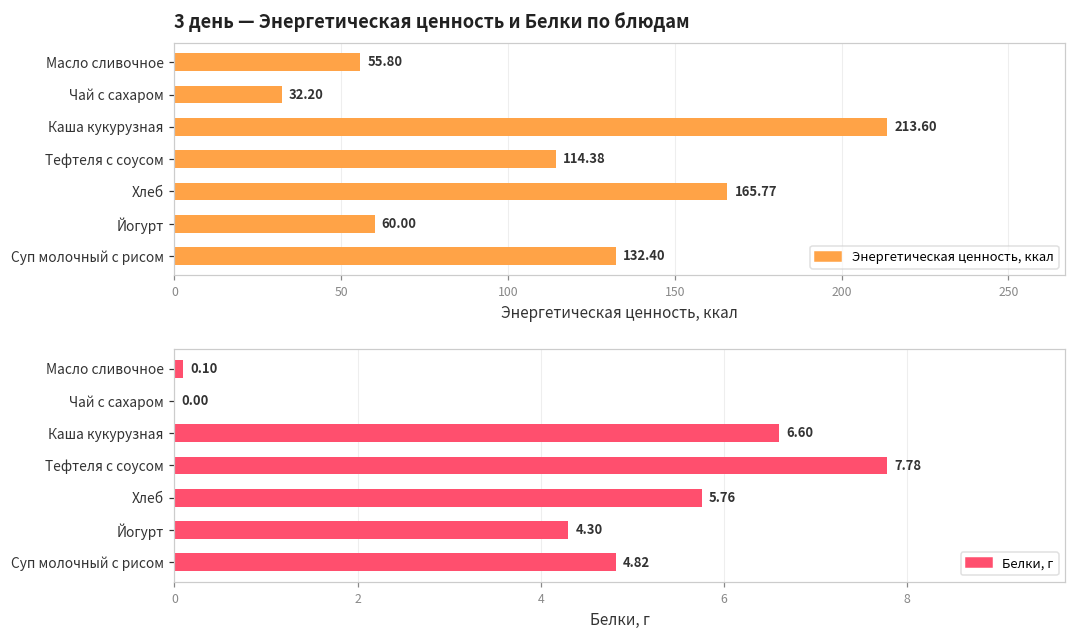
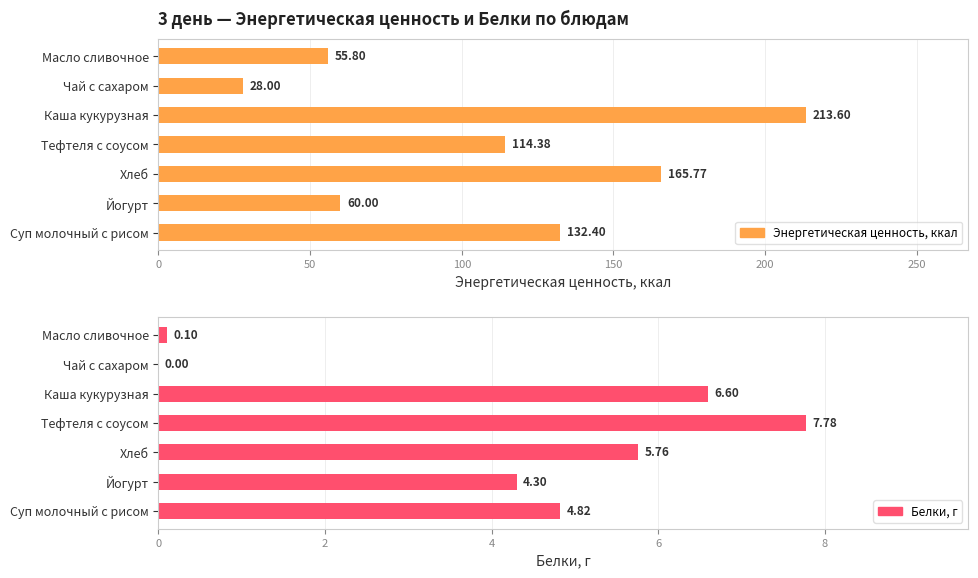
  {
    "3 день — Энергетическая ценность и Белки по блюдам": {
      "Масло сливочное": 55.80,
-     "Чай с сахаром": 32.20,
+     "Чай с сахаром": 28.00,
      "Каша кукурузная": 213.60,
      "Тефтеля с соусом": 114.38,
      "Хлеб": 165.77,
      "Йогурт": 60.00,
      "Суп молочный с рисом": 132.40
    }
  }
